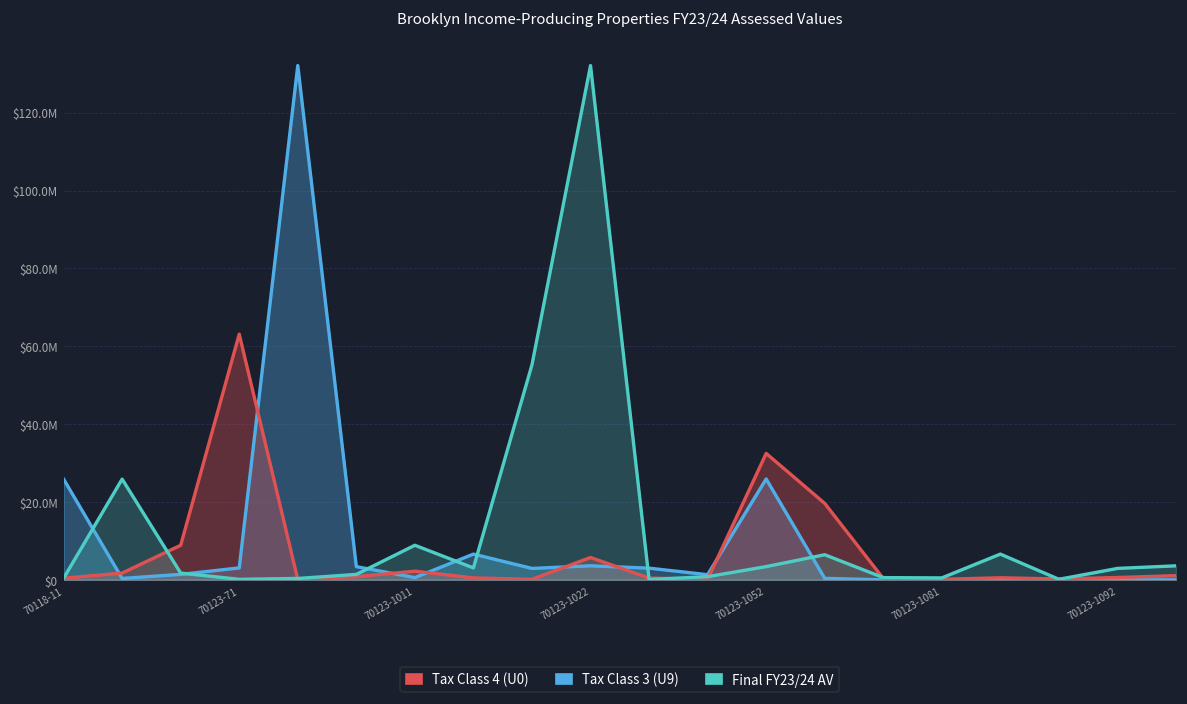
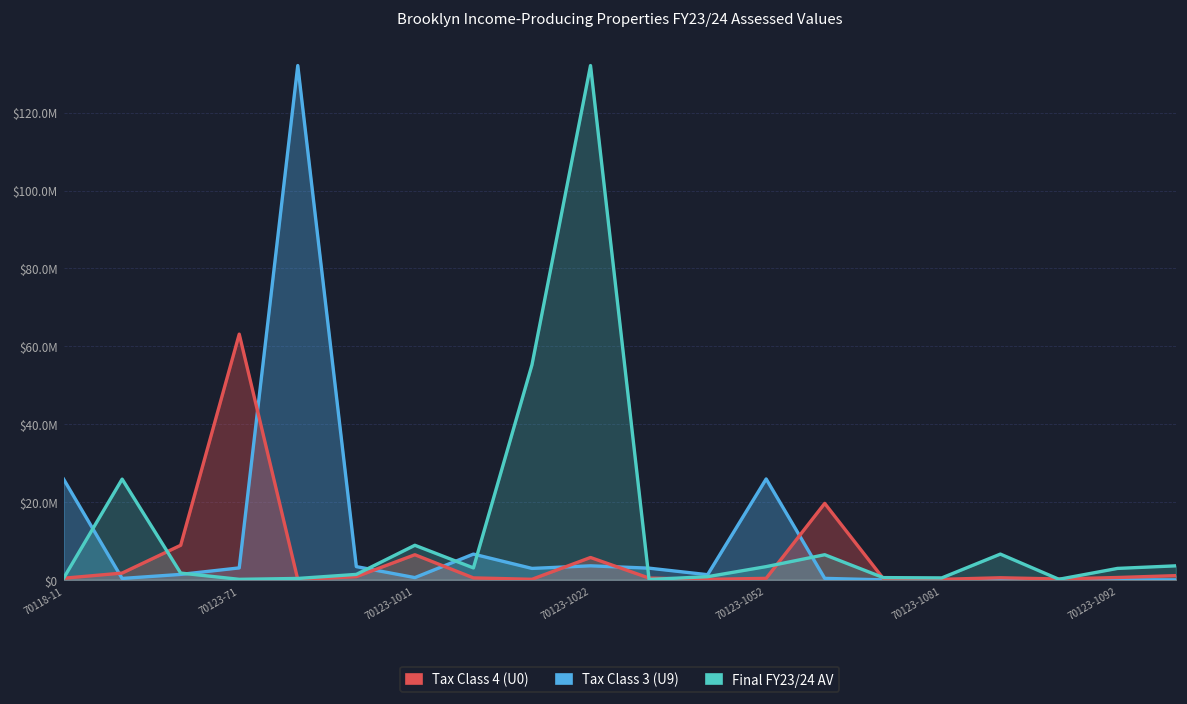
  {
    "Tax Class 4 (U0)": {
      "70123-71": "$63000000",
-     "70123-1011": "$2000000",
+     "70123-1011": "$6000000",
      "70123-1022": "$6000000",
-     "70123-1052": "$32000000"
+     "70123-1052": "$0"
    }
  }
